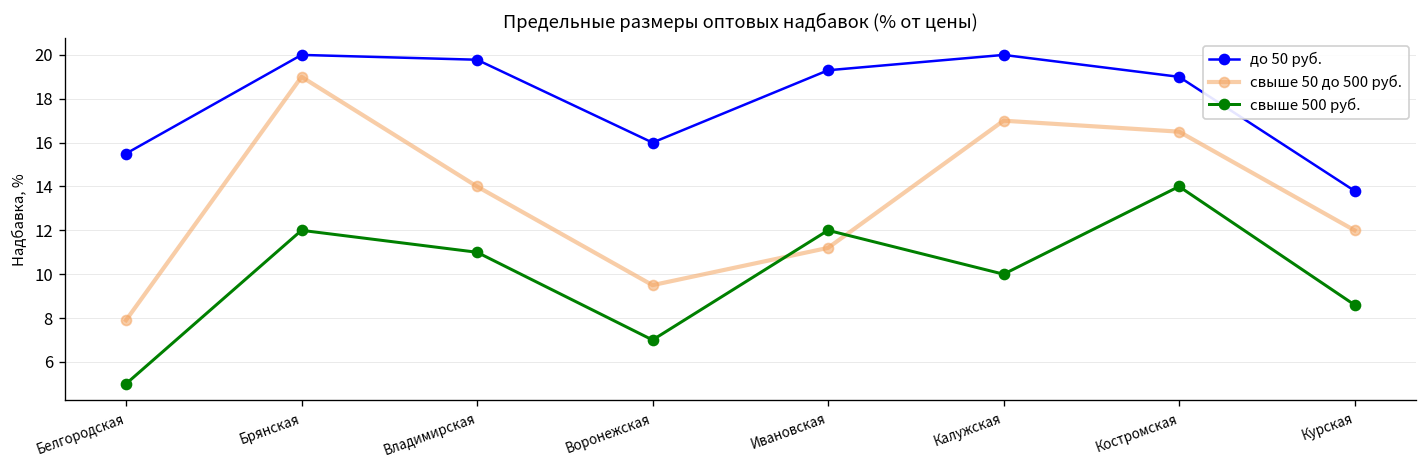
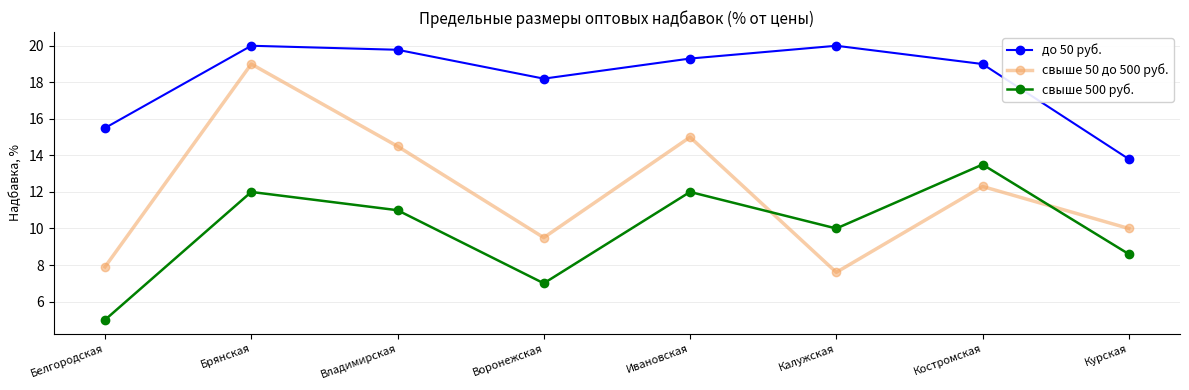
  {
    "до 50 руб.": {
      "Белгородская": 15.5,
      "Брянская": 20.0,
      "Владимирская": 19.8,
-     "Воронежская": 16.0,
+     "Воронежская": 18.2,
      "Ивановская": 19.3,
      "Калужская": 20.0,
      "Костромская": 19.0,
      "Курская": 13.8
    },
    "свыше 50 до 500 руб.": {
      "Белгородская": 7.9,
      "Брянская": 19.0,
-     "Владимирская": 14.0,
+     "Владимирская": 14.5,
      "Воронежская": 9.5,
-     "Ивановская": 11.2,
-     "Калужская": 17.0,
-     "Костромская": 16.5,
-     "Курская": 12
+     "Ивановская": 15.0,
+     "Калужская": 7.6,
+     "Костромская": 12.3,
+     "Курская": 10
    },
    "свыше 500 руб.": {
      "Белгородская": 5.0,
      "Брянская": 12.0,
      "Владимирская": 11.0,
      "Воронежская": 7.0,
      "Ивановская": 12.0,
      "Калужская": 10.0,
-     "Костромская": 14.0,
+     "Костромская": 13.5,
      "Курская": 8.6
    }
  }
